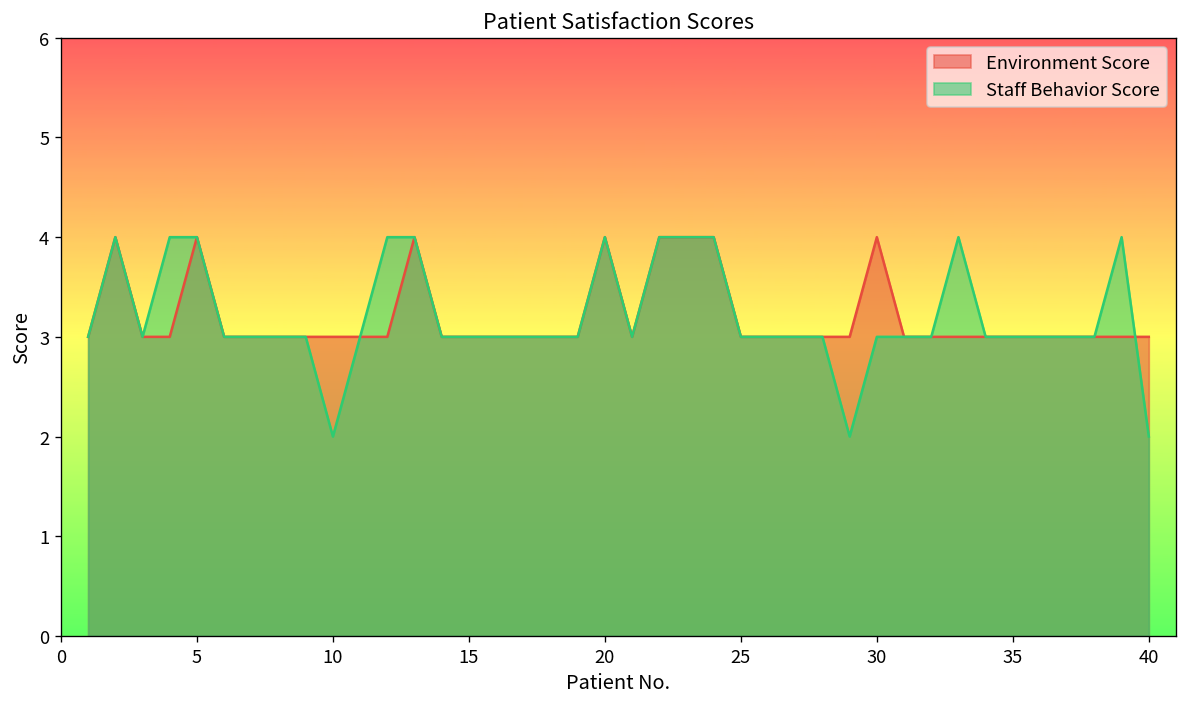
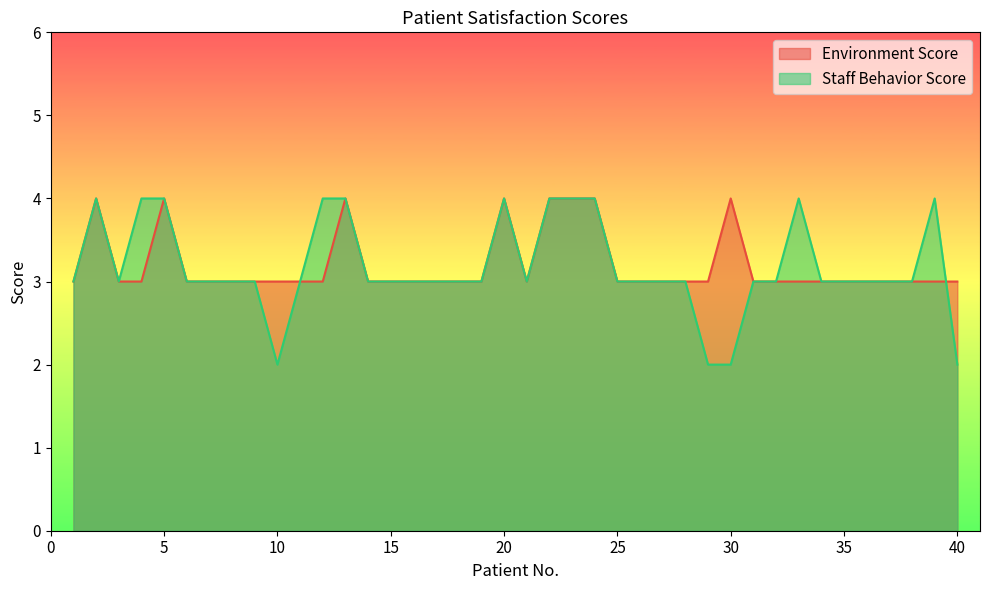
  {
    "Environment Score": {
      "10": 3,
      "30": 4,
      "40": 3
    },
    "Staff Behavior Score": {
      "10": 2,
-     "30": 3,
+     "30": 2,
      "40": 2
    }
  }
